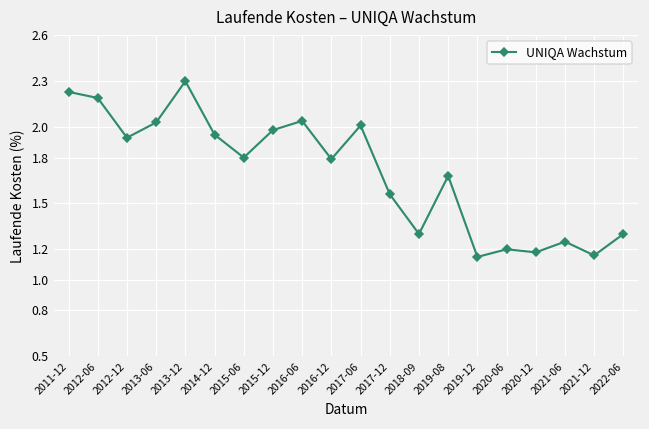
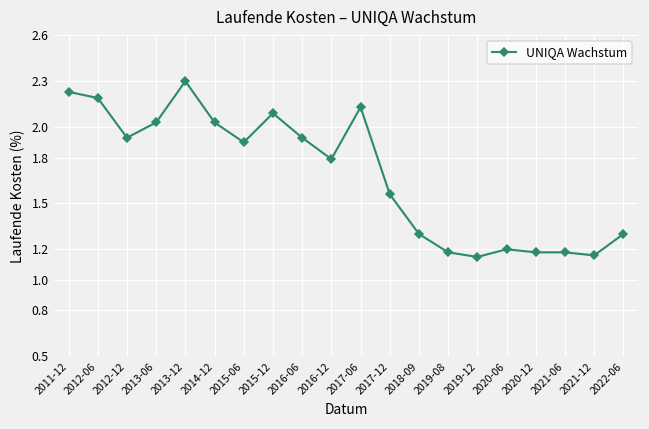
  {
    "2011-12": 2.23,
    "2012-06": 2.19,
    "2012-12": 1.93,
    "2013-06": 2.03,
    "2013-12": 2.30,
-   "2014-12": 1.95,
-   "2015-06": 1.8,
-   "2015-12": 1.98,
-   "2016-06": 2.04,
+   "2014-12": 2.03,
+   "2015-06": 1.9,
+   "2015-12": 2.09,
+   "2016-06": 1.93,
    "2016-12": 1.79,
-   "2017-06": 2.01,
+   "2017-06": 2.13,
    "2017-12": 1.56,
    "2018-09": 1.30,
-   "2019-08": 1.68,
+   "2019-08": 1.18,
    "2019-12": 1.15,
    "2020-06": 1.20,
    "2020-12": 1.18,
-   "2021-06": 1.25,
+   "2021-06": 1.18,
    "2021-12": 1.16,
    "2022-06": 1.30
  }
